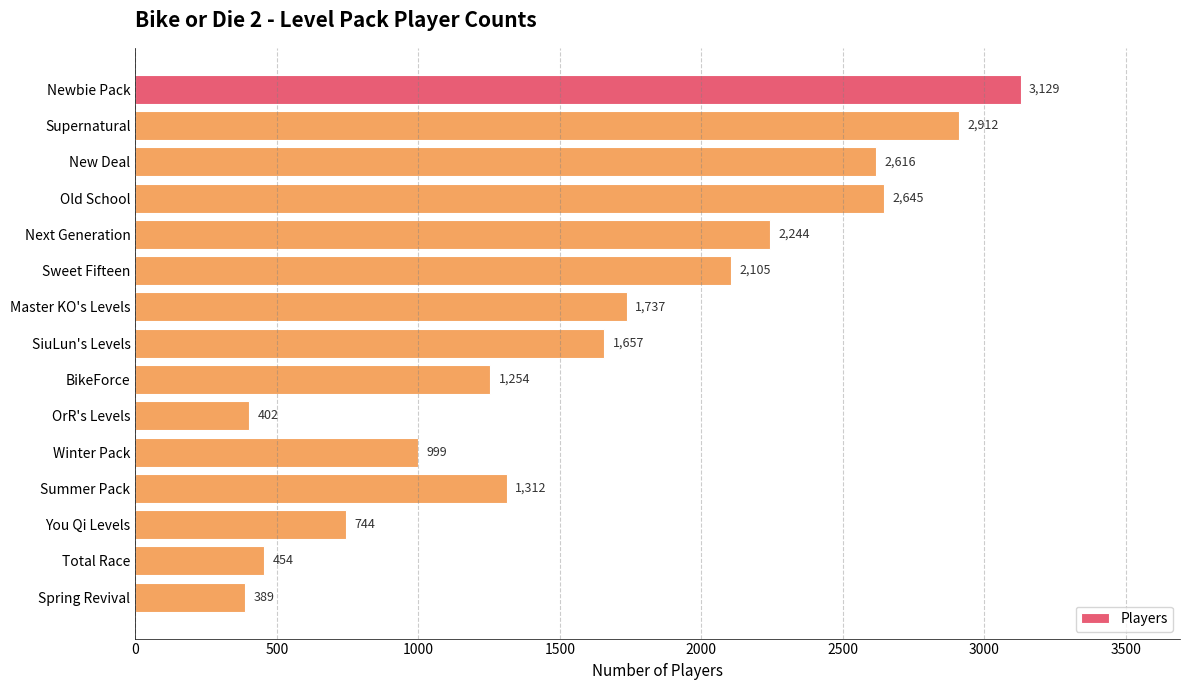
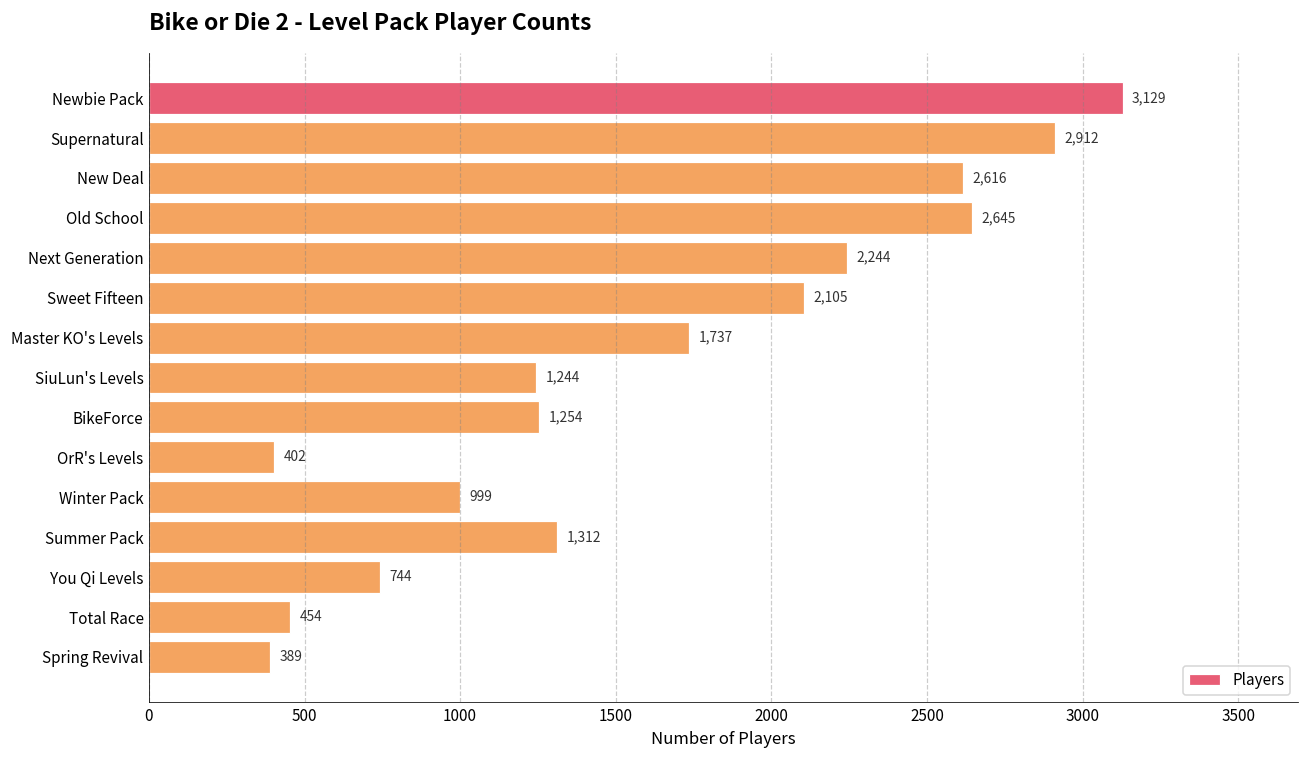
  {
    "Newbie Pack": "3,129",
    "Supernatural": "2,912",
    "New Deal": "2,616",
    "Old School": "2,645",
    "Next Generation": "2,244",
    "Sweet Fifteen": "2,105",
    "Master KO's Levels": "1,737",
-   "SiuLun's Levels": "1,657",
+   "SiuLun's Levels": "1,244",
    "BikeForce": "1,254",
    "OrR's Levels": "402",
    "Winter Pack": "999",
    "Summer Pack": "1,312",
    "You Qi Levels": "744",
    "Total Race": "454",
    "Spring Revival": "389"
  }
